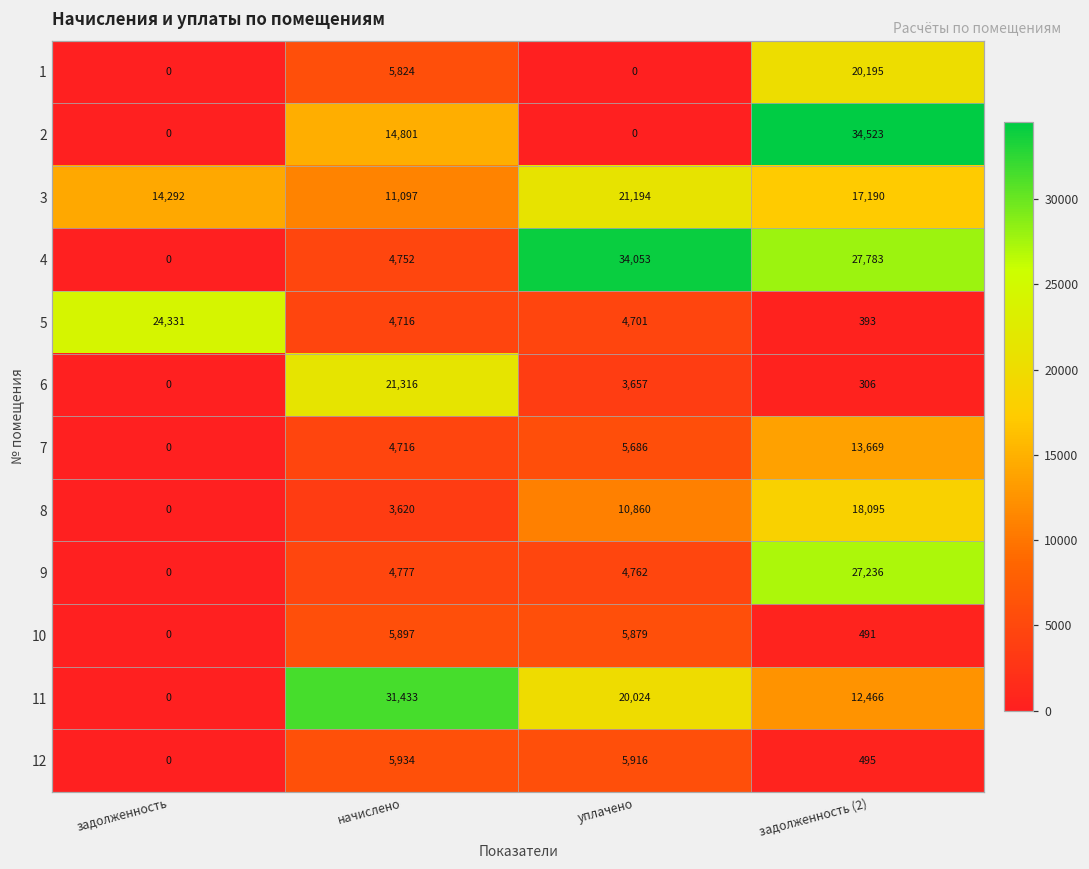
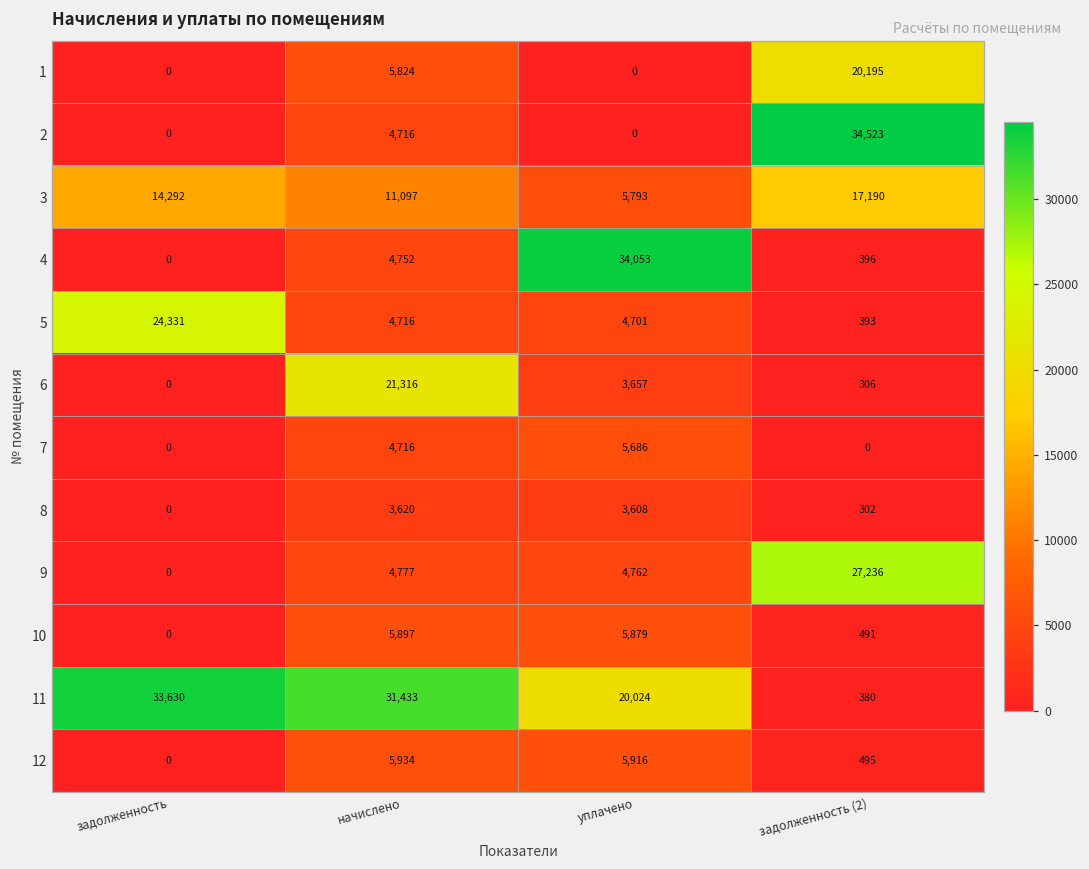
  {
    "1": {
      "задолженность": "0",
      "начислено": "5,824",
      "уплачено": "0",
      "задолженность (2)": "20,195"
    },
    "2": {
      "задолженность": "0",
-     "начислено": "14,801",
+     "начислено": "4,716",
      "уплачено": "0",
      "задолженность (2)": "34,523"
    },
    "3": {
      "задолженность": "14,292",
      "начислено": "11,097",
-     "уплачено": "21,194",
+     "уплачено": "5,793",
      "задолженность (2)": "17,190"
    },
    "4": {
      "задолженность": "0",
      "начислено": "4,752",
      "уплачено": "34,053",
-     "задолженность (2)": "27,783"
+     "задолженность (2)": "396"
    },
    "5": {
      "задолженность": "24,331",
      "начислено": "4,716",
      "уплачено": "4,701",
      "задолженность (2)": "393"
    },
    "6": {
      "задолженность": "0",
      "начислено": "21,316",
      "уплачено": "3,657",
      "задолженность (2)": "306"
    },
    "7": {
      "задолженность": "0",
      "начислено": "4,716",
      "уплачено": "5,686",
-     "задолженность (2)": "13,669"
+     "задолженность (2)": "0"
    },
    "8": {
      "задолженность": "0",
      "начислено": "3,620",
-     "уплачено": "10,860",
-     "задолженность (2)": "18,095"
+     "уплачено": "3,608",
+     "задолженность (2)": "302"
    },
    "9": {
      "задолженность": "0",
      "начислено": "4,777",
      "уплачено": "4,762",
      "задолженность (2)": "27,236"
    },
    "10": {
      "задолженность": "0",
      "начислено": "5,897",
      "уплачено": "5,879",
      "задолженность (2)": "491"
    },
    "11": {
-     "задолженность": "0",
+     "задолженность": "33,630",
      "начислено": "31,433",
      "уплачено": "20,024",
-     "задолженность (2)": "12,466"
+     "задолженность (2)": "380"
    },
    "12": {
      "задолженность": "0",
      "начислено": "5,934",
      "уплачено": "5,916",
      "задолженность (2)": "495"
    }
  }
